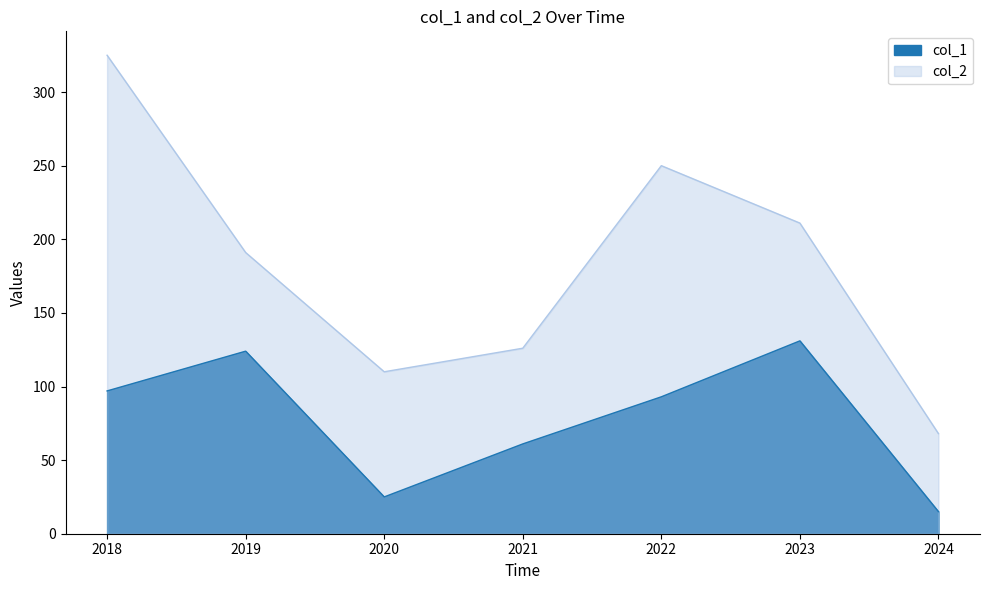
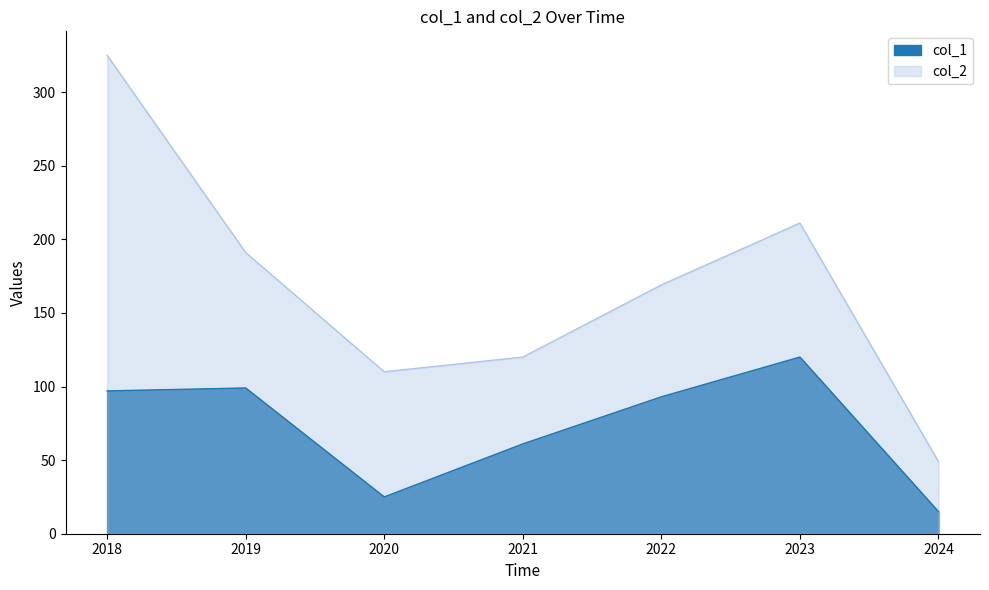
  {
    "col_1": {
      "2018": 97,
-     "2019": 124,
+     "2019": 99,
      "2020": 25,
      "2021": 61,
      "2022": 93,
-     "2023": 131,
+     "2023": 120,
      "2024": 15
    },
    "col_2": {
      "2018": 325,
      "2019": 191,
      "2020": 110,
-     "2021": 126,
-     "2022": 250,
+     "2021": 120,
+     "2022": 169,
      "2023": 211,
-     "2024": 68
+     "2024": 49
    }
  }
